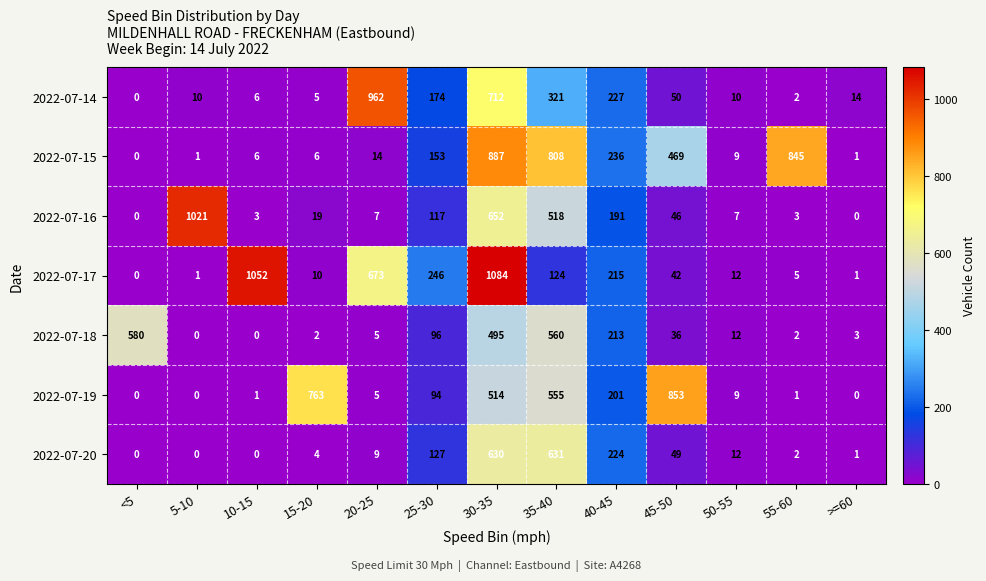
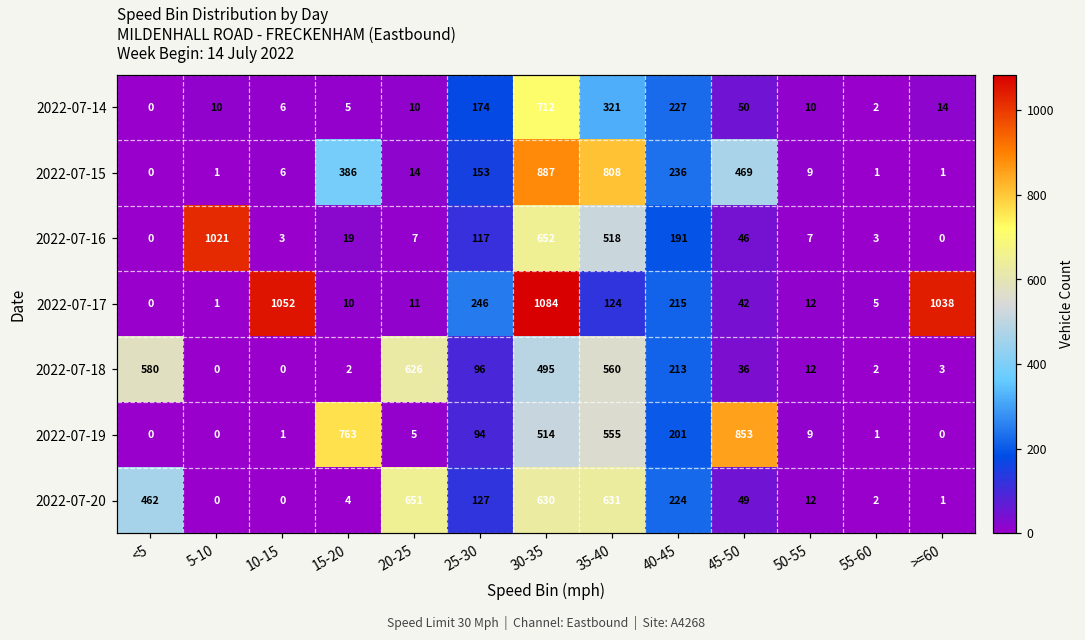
  {
    "2022-07-14": {
      "<5": 0,
      "5-10": 10,
      "10-15": 6,
      "15-20": 5,
-     "20-25": 962,
+     "20-25": 10,
      "25-30": 174,
      "30-35": 712,
      "35-40": 321,
      "40-45": 227,
      "45-50": 50,
      "50-55": 10,
      "55-60": 2,
      ">=60": 14
    },
    "2022-07-15": {
      "<5": 0,
      "5-10": 1,
      "10-15": 6,
-     "15-20": 6,
+     "15-20": 386,
      "20-25": 14,
      "25-30": 153,
      "30-35": 887,
      "35-40": 808,
      "40-45": 236,
      "45-50": 469,
      "50-55": 9,
-     "55-60": 845,
+     "55-60": 1,
      ">=60": 1
    },
    "2022-07-16": {
      "<5": 0,
      "5-10": 1021,
      "10-15": 3,
      "15-20": 19,
      "20-25": 7,
      "25-30": 117,
      "30-35": 652,
      "35-40": 518,
      "40-45": 191,
      "45-50": 46,
      "50-55": 7,
      "55-60": 3,
      ">=60": 0
    },
    "2022-07-17": {
      "<5": 0,
      "5-10": 1,
      "10-15": 1052,
      "15-20": 10,
-     "20-25": 673,
+     "20-25": 11,
      "25-30": 246,
      "30-35": 1084,
      "35-40": 124,
      "40-45": 215,
      "45-50": 42,
      "50-55": 12,
      "55-60": 5,
-     ">=60": 1
+     ">=60": 1038
    },
    "2022-07-18": {
      "<5": 580,
      "5-10": 0,
      "10-15": 0,
      "15-20": 2,
-     "20-25": 5,
+     "20-25": 626,
      "25-30": 96,
      "30-35": 495,
      "35-40": 560,
      "40-45": 213,
      "45-50": 36,
      "50-55": 12,
      "55-60": 2,
      ">=60": 3
    },
    "2022-07-19": {
      "<5": 0,
      "5-10": 0,
      "10-15": 1,
      "15-20": 763,
      "20-25": 5,
      "25-30": 94,
      "30-35": 514,
      "35-40": 555,
      "40-45": 201,
      "45-50": 853,
      "50-55": 9,
      "55-60": 1,
      ">=60": 0
    },
    "2022-07-20": {
-     "<5": 0,
+     "<5": 462,
      "5-10": 0,
      "10-15": 0,
      "15-20": 4,
-     "20-25": 9,
+     "20-25": 651,
      "25-30": 127,
      "30-35": 630,
      "35-40": 631,
      "40-45": 224,
      "45-50": 49,
      "50-55": 12,
      "55-60": 2,
      ">=60": 1
    }
  }
